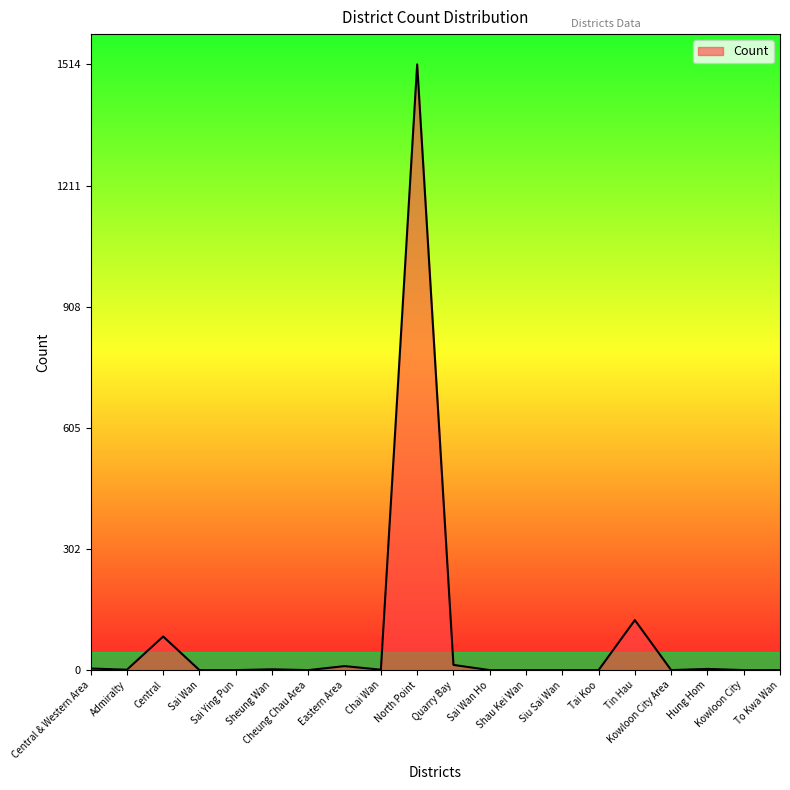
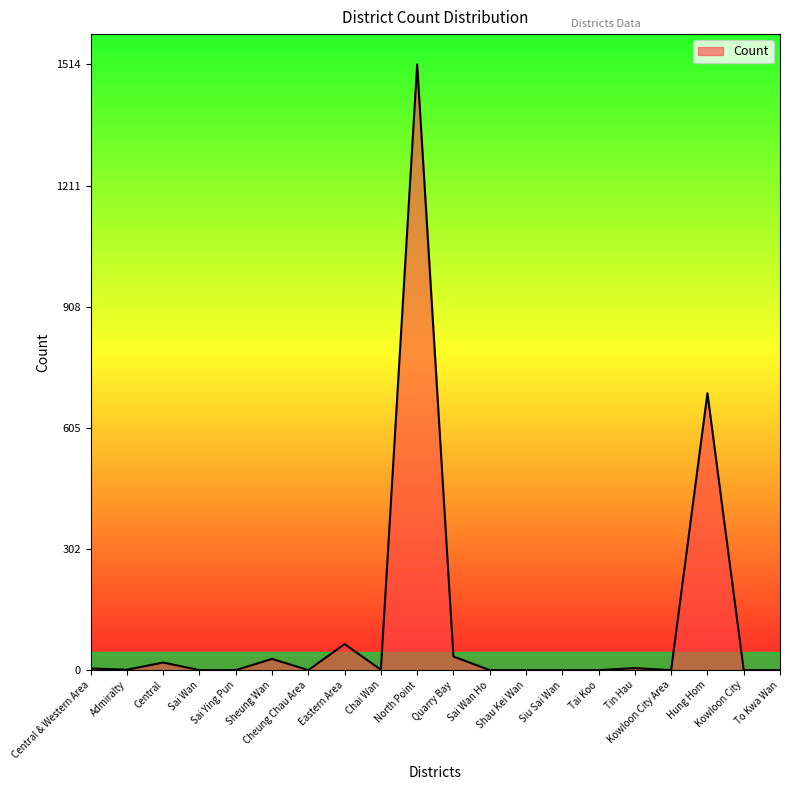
  {
    "Count": {
      "Central & Western Area": 0,
      "Admiralty": 0,
-     "Central": 80,
+     "Central": 20,
      "Sai Wan": 0,
      "Sai Ying Pun": 0,
-     "Sheung Wan": 0,
+     "Sheung Wan": 30,
      "Cheung Chau Area": 0,
-     "Eastern Area": 10,
+     "Eastern Area": 70,
      "Chai Wan": 0,
      "North Point": 1510,
-     "Quarry Bay": 10,
+     "Quarry Bay": 30,
      "Sai Wan Ho": 0,
      "Shau Kei Wan": 0,
      "Siu Sai Wan": 0,
      "Tai Koo": 0,
-     "Tin Hau": 130,
+     "Tin Hau": 10,
      "Kowloon City Area": 0,
-     "Hung Hom": 0,
+     "Hung Hom": 690,
      "Kowloon City": 0,
      "To Kwa Wan": 0
    }
  }
